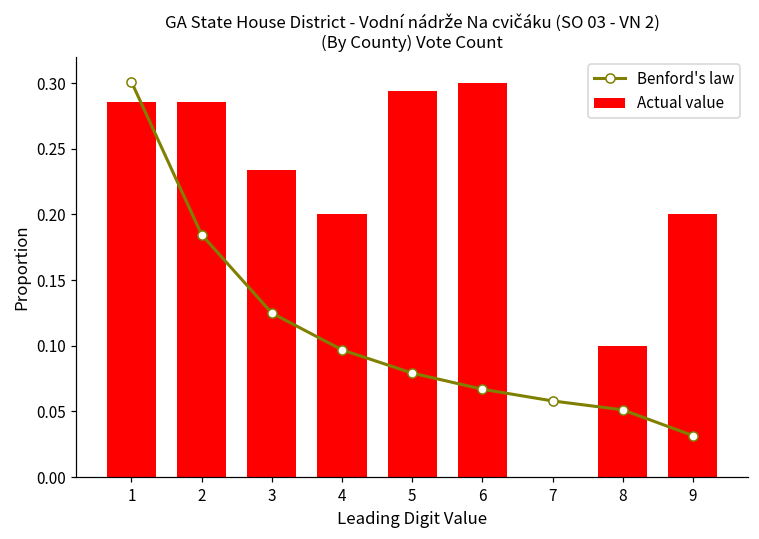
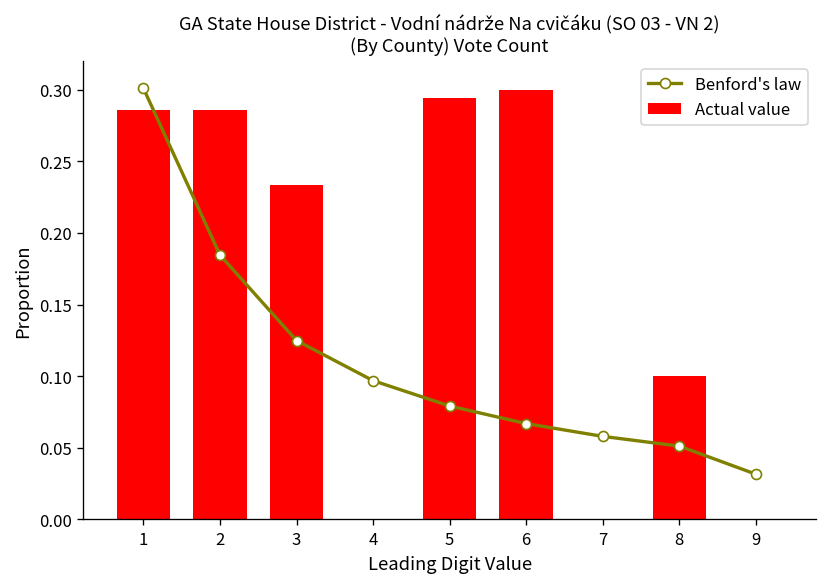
  {
    "Benford's law": {
      "1": 0.3,
      "2": 0.185,
      "3": 0.125,
      "4": 0.097,
      "5": 0.079,
      "6": 0.067,
      "7": 0.058,
      "8": 0.051,
      "9": 0.032
    },
    "Actual value": {
      "1": 0.286,
      "2": 0.286,
      "3": 0.234,
-     "4": 0.2,
+     "4": 0.0,
      "5": 0.294,
      "6": 0.3,
      "7": 0.0,
      "8": 0.1,
-     "9": 0.2
+     "9": 0.0
    }
  }
